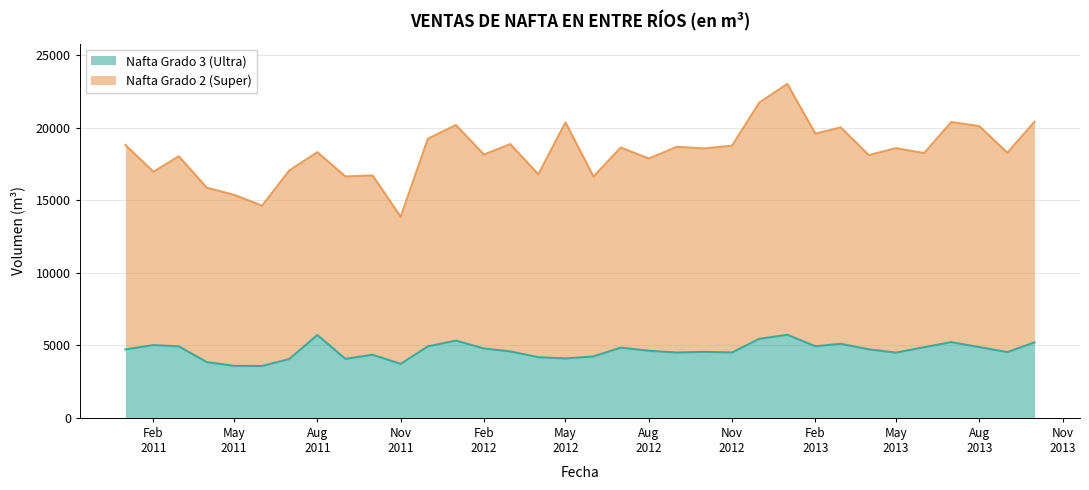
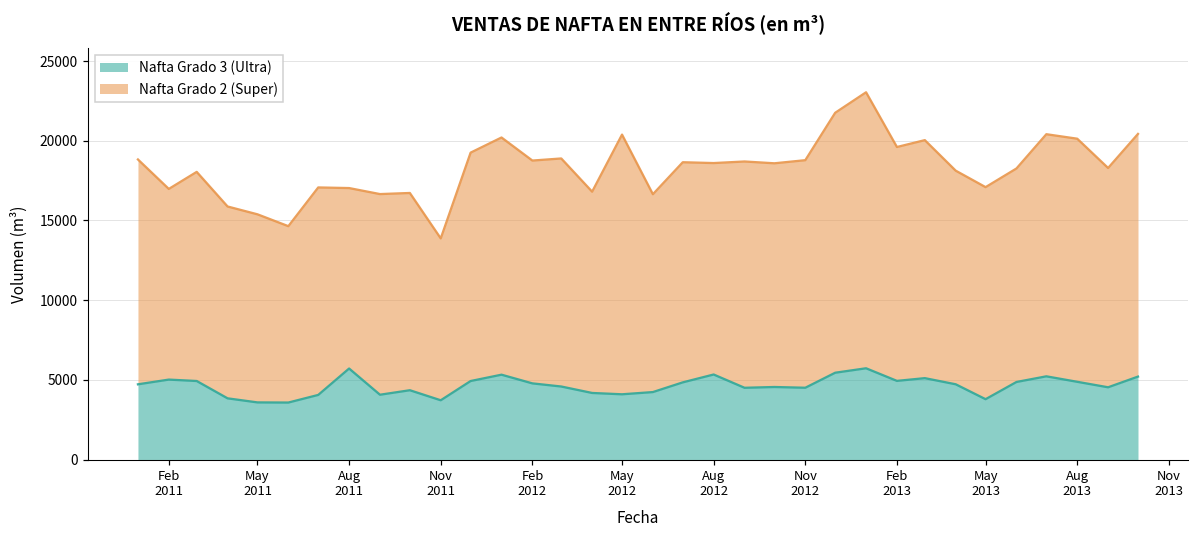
  {
    "Nafta Grado 3 (Ultra)": {
      "Feb 2011": 5000,
      "May 2011": 3600,
      "Aug 2011": 5700,
      "Nov 2011": 3700,
      "Feb 2012": 4800,
      "May 2012": 4100,
-     "Aug 2012": 4600,
+     "Aug 2012": 5300,
      "Nov 2012": 4500,
      "Feb 2013": 4900,
-     "May 2013": 4500,
+     "May 2013": 3800,
      "Aug 2013": 4900
    },
    "Nafta Grado 2 (Super)": {
      "Feb 2011": 12000,
      "May 2011": 11800,
-     "Aug 2011": 12600,
+     "Aug 2011": 11300,
      "Nov 2011": 10200,
-     "Feb 2012": 13400,
+     "Feb 2012": 14000,
      "May 2012": 16300,
      "Aug 2012": 13300,
      "Nov 2012": 14300,
      "Feb 2013": 14700,
-     "May 2013": 14100,
+     "May 2013": 13300,
      "Aug 2013": 15200
    }
  }
